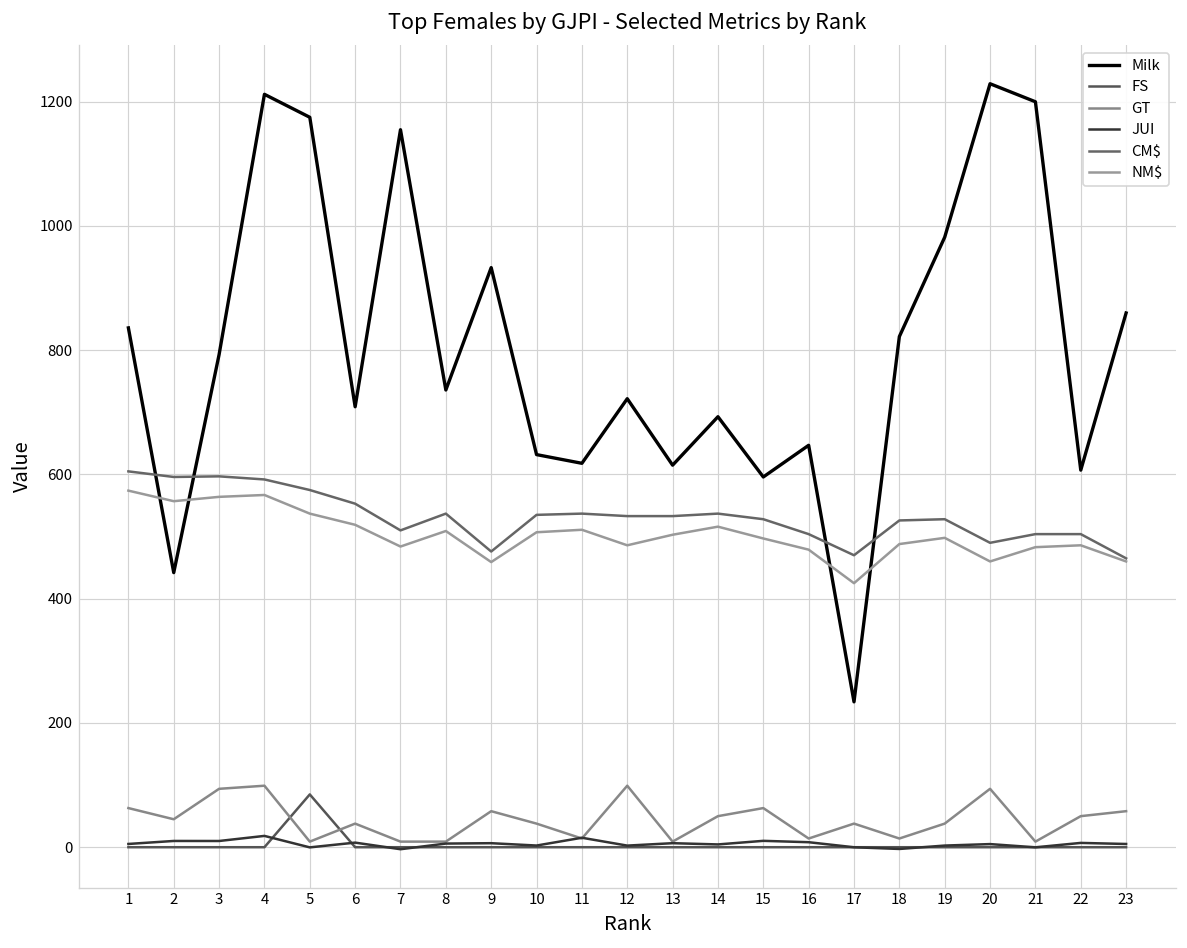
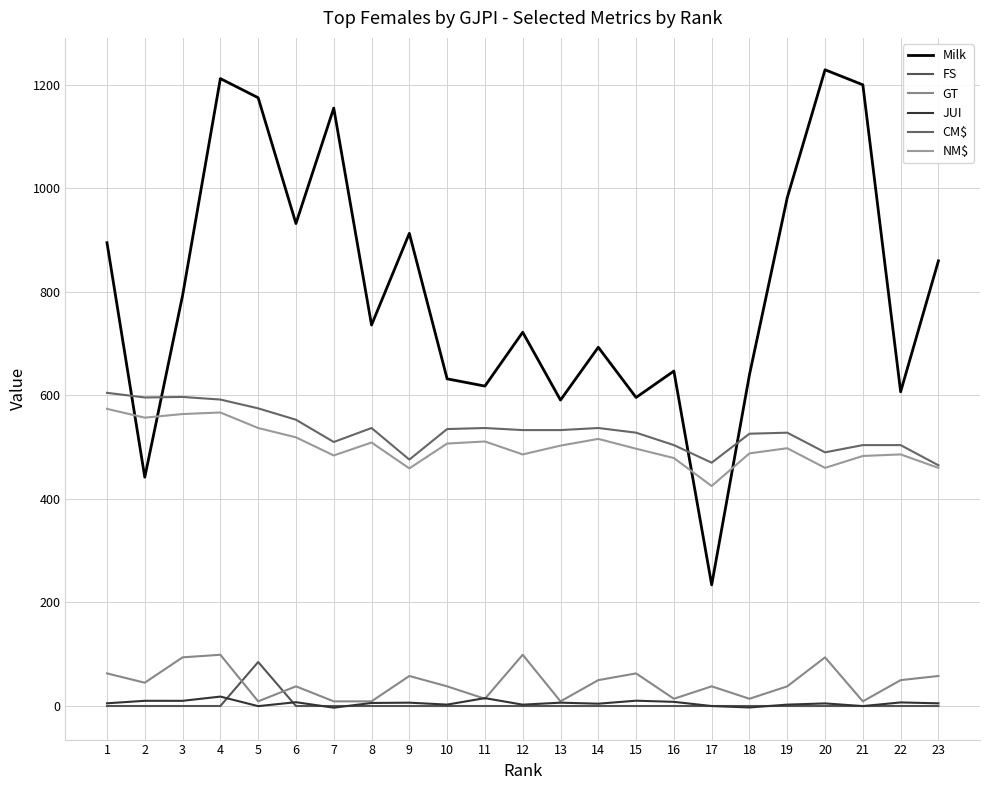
  {
    "Milk": {
-     "1": 840,
+     "1": 900,
      "2": 440,
      "3": 790,
      "4": 1210,
      "5": 1180,
-     "6": 710,
+     "6": 930,
      "7": 1160,
      "8": 740,
-     "9": 930,
+     "9": 910,
      "10": 630,
      "11": 620,
      "12": 720,
-     "13": 620,
+     "13": 590,
      "14": 690,
      "15": 600,
      "16": 650,
      "17": 230,
-     "18": 820,
+     "18": 640,
      "19": 980,
      "20": 1230,
      "21": 1200,
      "22": 610,
      "23": 860
    }
  }
